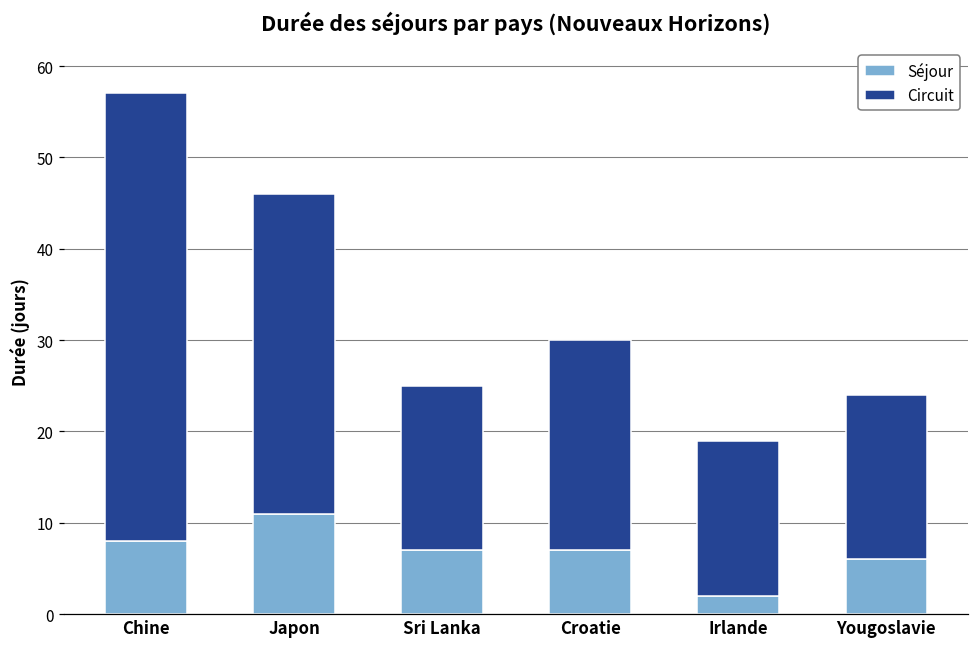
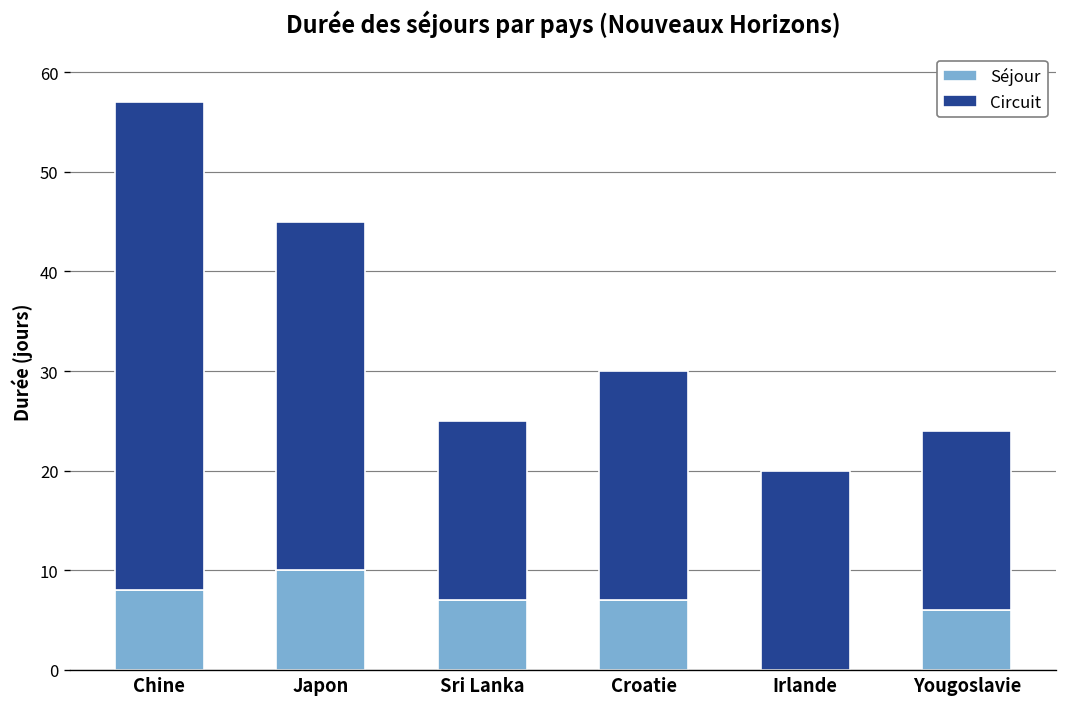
  {
    "Séjour": {
      "Chine": 8,
-     "Japon": 11,
+     "Japon": 10,
      "Sri Lanka": 7,
      "Croatie": 7,
-     "Irlande": 2,
+     "Irlande": 0,
      "Yougoslavie": 6
    },
    "Circuit": {
      "Chine": 49,
      "Japon": 35,
      "Sri Lanka": 18,
      "Croatie": 23,
-     "Irlande": 17,
+     "Irlande": 20,
      "Yougoslavie": 18
    }
  }
